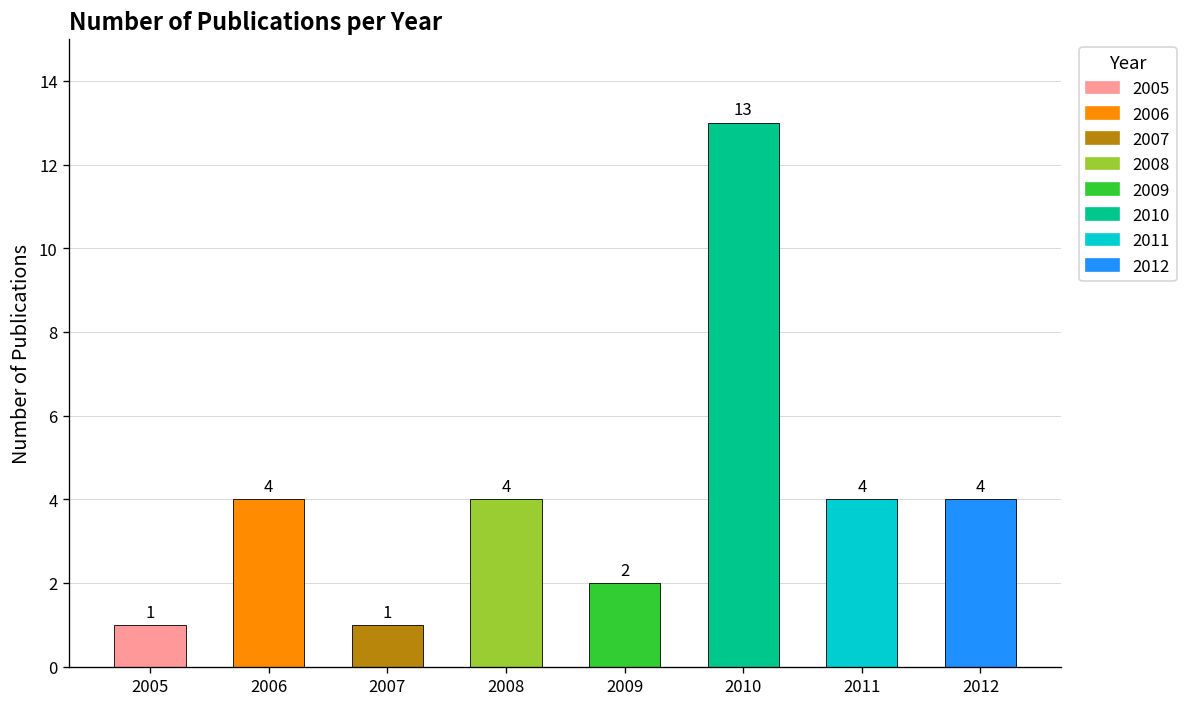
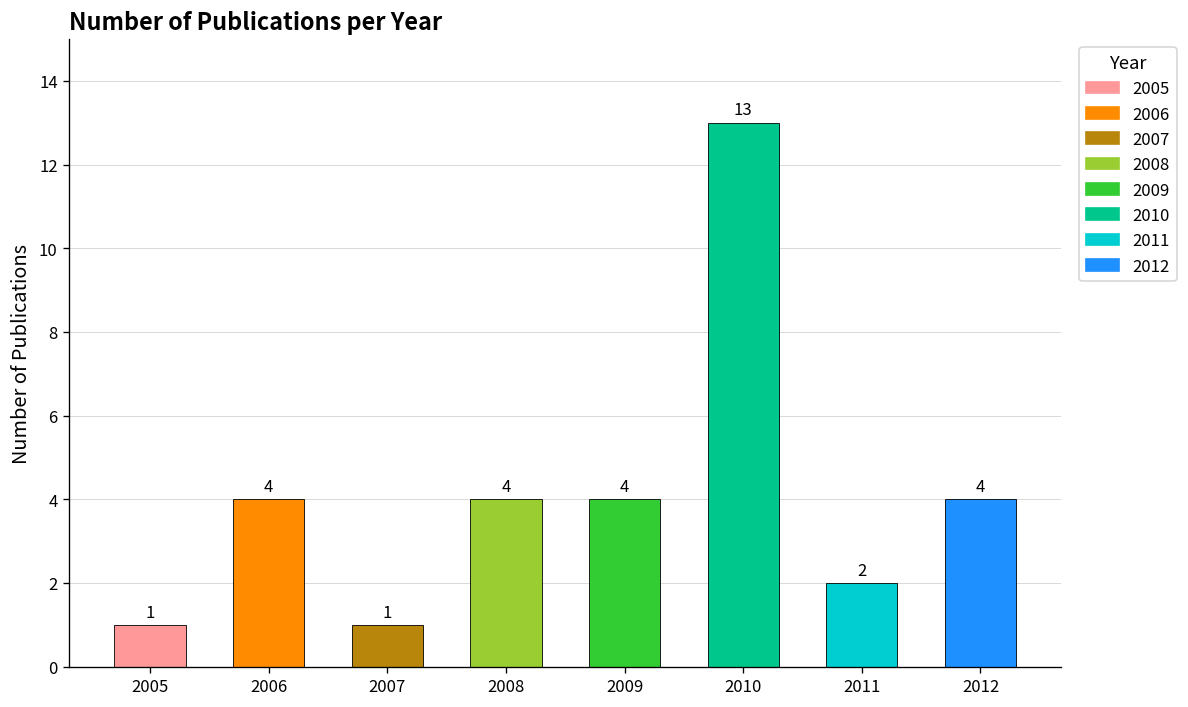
  {
    "2005": 1,
    "2006": 4,
    "2007": 1,
    "2008": 4,
-   "2009": 2,
+   "2009": 4,
    "2010": 13,
-   "2011": 4,
+   "2011": 2,
    "2012": 4
  }
